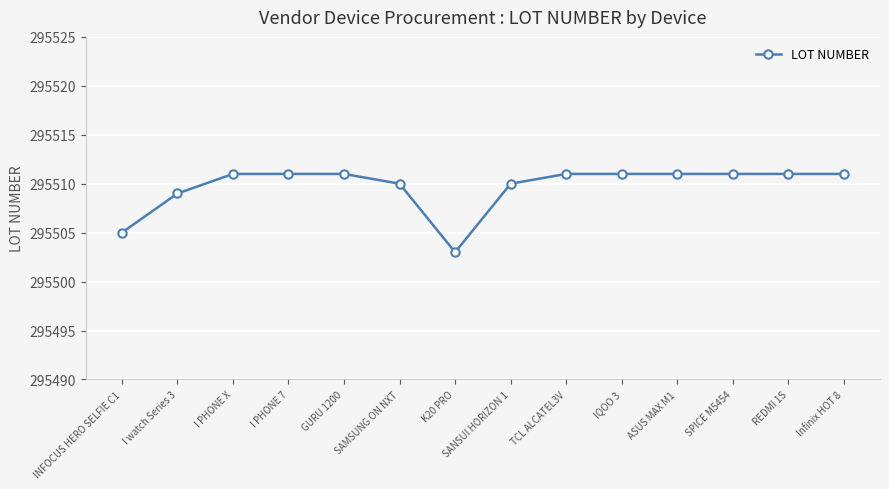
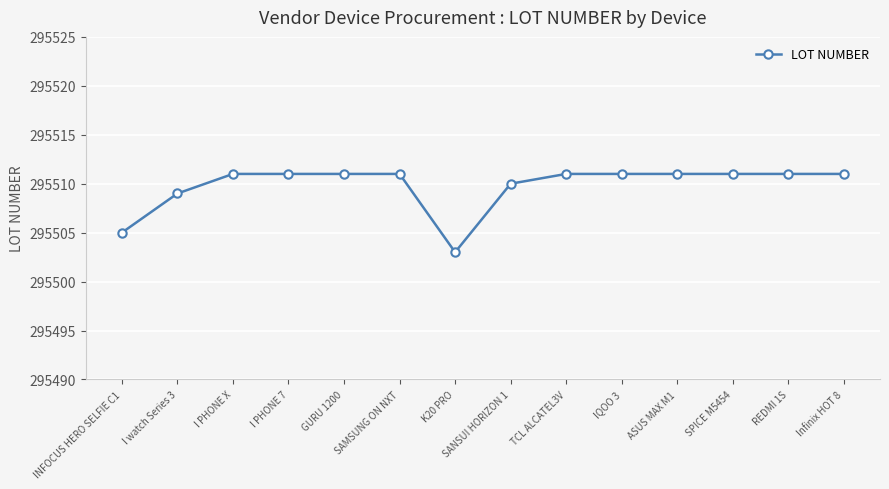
  {
    "INFOCUS HERO SELFIE C1": 295505,
    "I watch Series 3": 295509,
    "I PHONE X": 295511,
    "I PHONE 7": 295511,
    "GURU 1200": 295511,
-   "SAMSUNG ON NXT": 295510,
+   "SAMSUNG ON NXT": 295511,
    "K20 PRO": 295503,
    "SANSUI HORIZON 1": 295510,
    "TCL ALCATEL3V": 295511,
    "IQOO 3": 295511,
    "ASUS MAX M1": 295511,
    "SPICE M5454": 295511,
    "REDMI 1S": 295511,
    "Infinix HOT 8": 295511
  }
